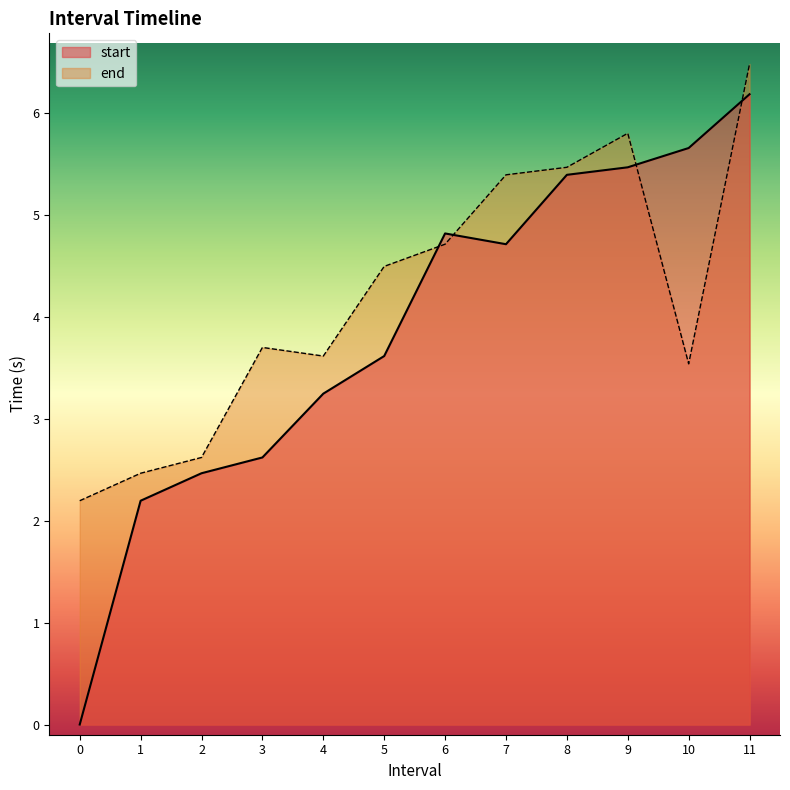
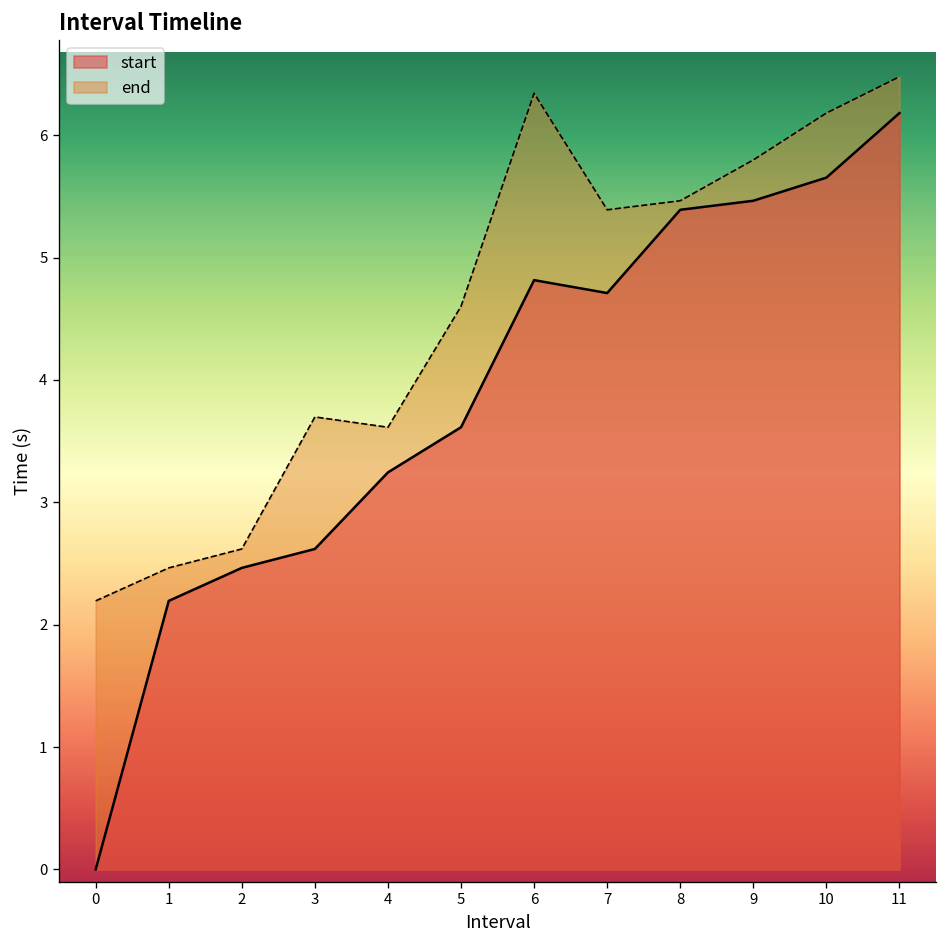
  {
    "start": {
      "0": 0.00,
      "1": 2.19,
      "2": 2.46,
      "3": 2.62,
      "4": 3.24,
      "5": 3.61,
      "6": 4.82,
      "7": 4.71,
      "8": 5.39,
      "9": 5.46,
      "10": 5.65,
      "11": 6.18
    },
    "end": {
      "0": 2.19,
      "1": 2.46,
      "2": 2.62,
      "3": 3.70,
      "4": 3.61,
-     "5": 4.49,
-     "6": 4.71,
+     "5": 4.60,
+     "6": 6.34,
      "7": 5.39,
      "8": 5.46,
      "9": 5.80,
-     "10": 3.54,
+     "10": 6.18,
      "11": 6.48
    }
  }
